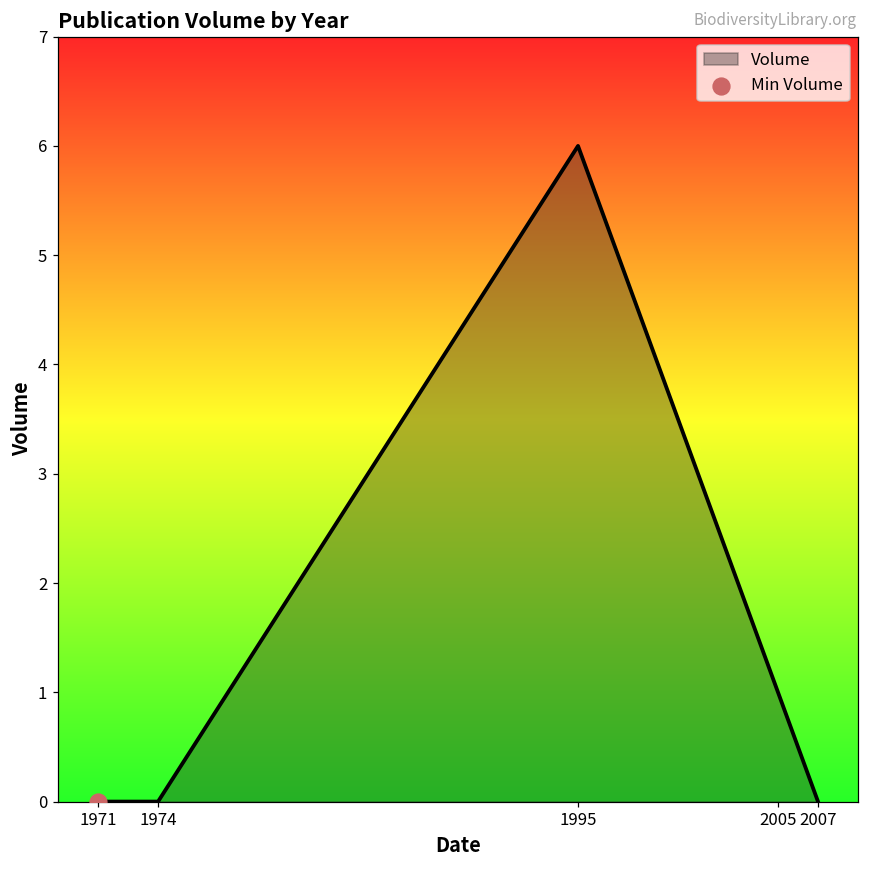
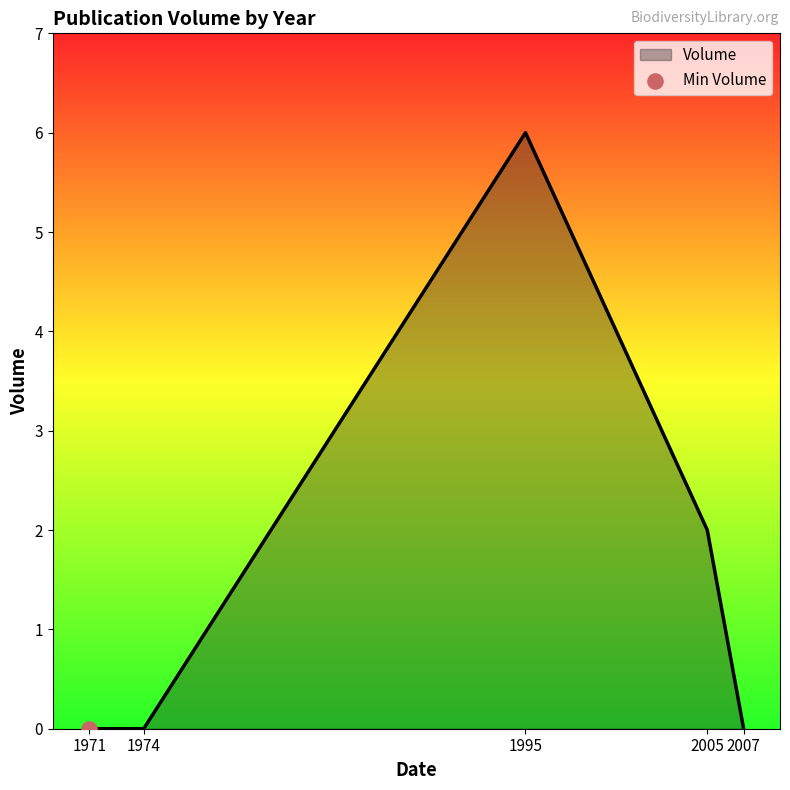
  {
    "Volume": {
      "1974": 0,
      "1995": 6,
-     "2005": 1,
+     "2005": 2,
      "2007": 0
    }
  }
